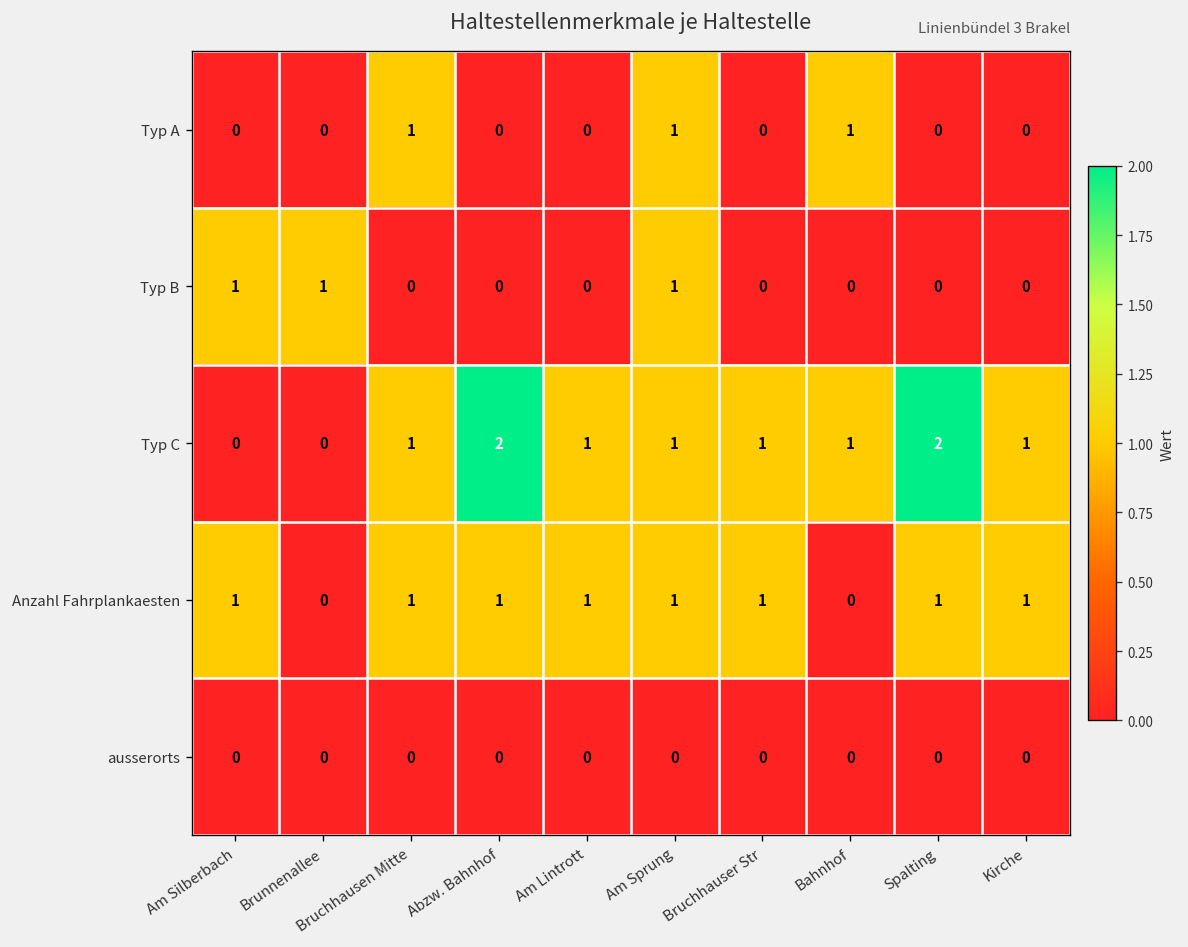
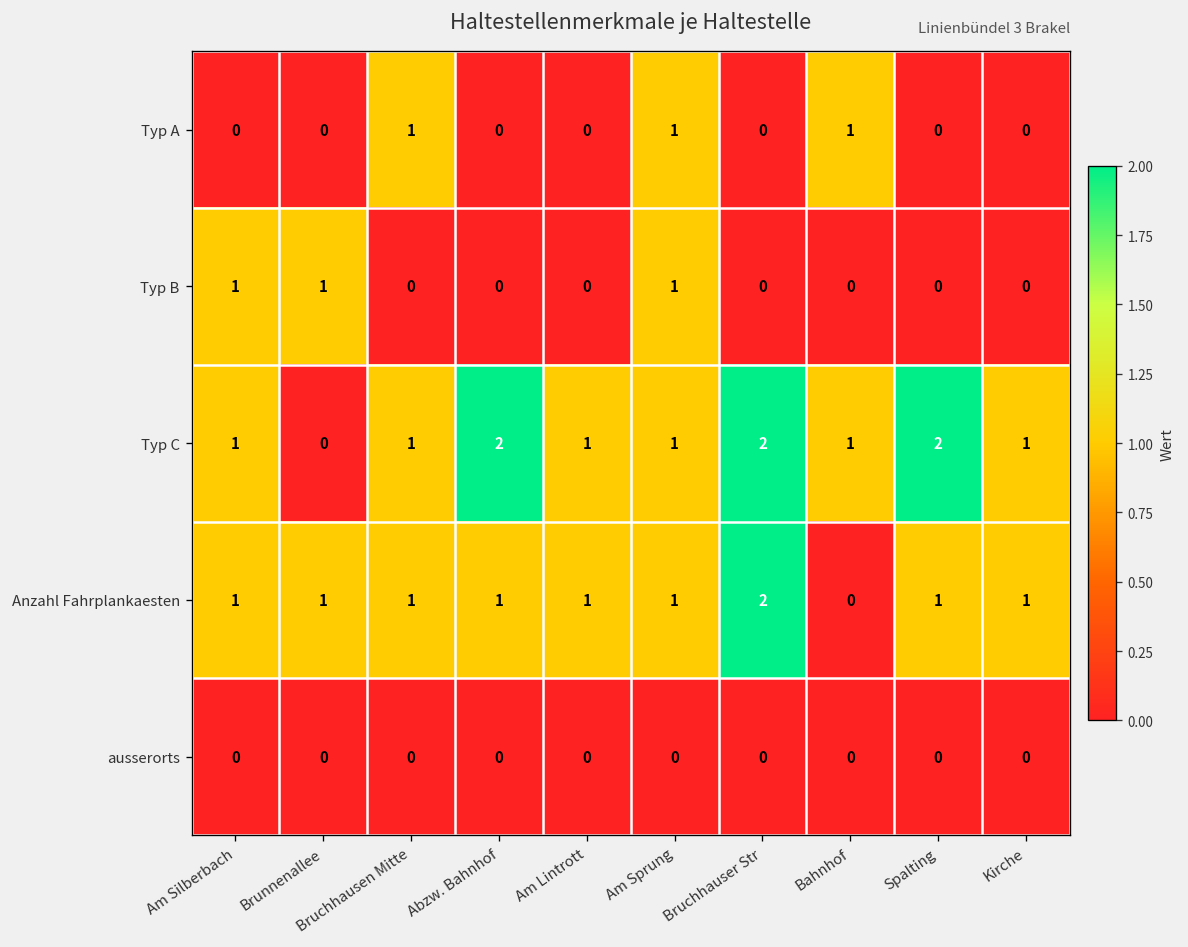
  {
    "Typ A": {
      "Am Silberbach": 0,
      "Brunnenallee": 0,
      "Bruchhausen Mitte": 1,
      "Abzw. Bahnhof": 0,
      "Am Lintrott": 0,
      "Am Sprung": 1,
      "Bruchhauser Str": 0,
      "Bahnhof": 1,
      "Spalting": 0,
      "Kirche": 0
    },
    "Typ B": {
      "Am Silberbach": 1,
      "Brunnenallee": 1,
      "Bruchhausen Mitte": 0,
      "Abzw. Bahnhof": 0,
      "Am Lintrott": 0,
      "Am Sprung": 1,
      "Bruchhauser Str": 0,
      "Bahnhof": 0,
      "Spalting": 0,
      "Kirche": 0
    },
    "Typ C": {
-     "Am Silberbach": 0,
+     "Am Silberbach": 1,
      "Brunnenallee": 0,
      "Bruchhausen Mitte": 1,
      "Abzw. Bahnhof": 2,
      "Am Lintrott": 1,
      "Am Sprung": 1,
-     "Bruchhauser Str": 1,
+     "Bruchhauser Str": 2,
      "Bahnhof": 1,
      "Spalting": 2,
      "Kirche": 1
    },
    "Anzahl Fahrplankaesten": {
      "Am Silberbach": 1,
-     "Brunnenallee": 0,
+     "Brunnenallee": 1,
      "Bruchhausen Mitte": 1,
      "Abzw. Bahnhof": 1,
      "Am Lintrott": 1,
      "Am Sprung": 1,
-     "Bruchhauser Str": 1,
+     "Bruchhauser Str": 2,
      "Bahnhof": 0,
      "Spalting": 1,
      "Kirche": 1
    },
    "ausserorts": {
      "Am Silberbach": 0,
      "Brunnenallee": 0,
      "Bruchhausen Mitte": 0,
      "Abzw. Bahnhof": 0,
      "Am Lintrott": 0,
      "Am Sprung": 0,
      "Bruchhauser Str": 0,
      "Bahnhof": 0,
      "Spalting": 0,
      "Kirche": 0
    }
  }
